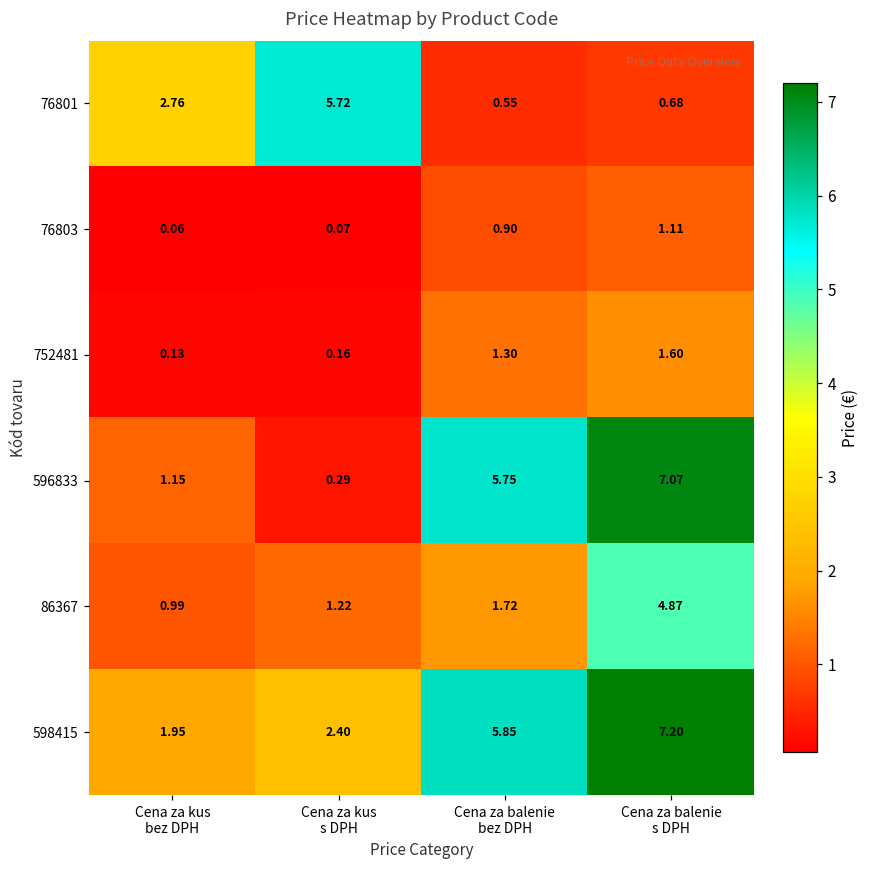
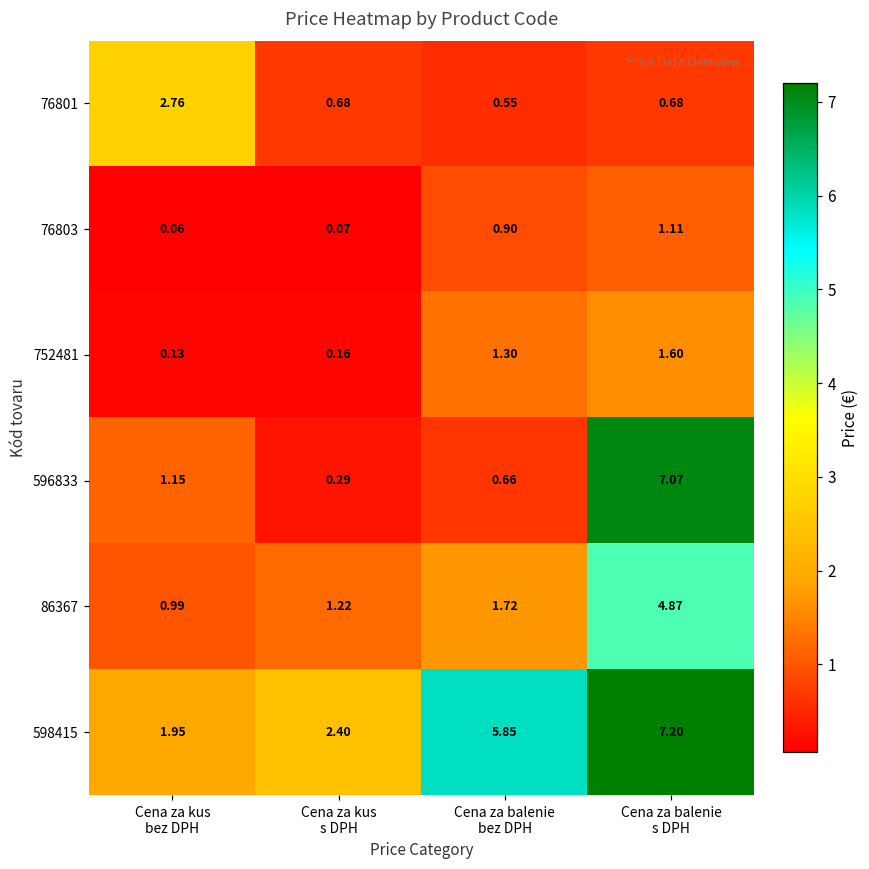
  {
    "76801": {
      "Cena za kus bez DPH": 2.76,
-     "Cena za kus s DPH": 5.72,
+     "Cena za kus s DPH": 0.68,
      "Cena za balenie bez DPH": 0.55
    },
    "76803": {
      "Cena za kus bez DPH": 0.06,
      "Cena za kus s DPH": 0.07,
      "Cena za balenie bez DPH": 0.90,
      "Cena za balenie s DPH": 1.11
    },
    "752481": {
      "Cena za kus bez DPH": 0.13,
      "Cena za kus s DPH": 0.16,
      "Cena za balenie bez DPH": 1.30,
      "Cena za balenie s DPH": 1.60
    },
    "596833": {
      "Cena za kus bez DPH": 1.15,
      "Cena za kus s DPH": 0.29,
-     "Cena za balenie bez DPH": 5.75,
+     "Cena za balenie bez DPH": 0.66,
      "Cena za balenie s DPH": 7.07
    },
    "86367": {
      "Cena za kus bez DPH": 0.99,
      "Cena za kus s DPH": 1.22,
      "Cena za balenie bez DPH": 1.72,
      "Cena za balenie s DPH": 4.87
    },
    "598415": {
      "Cena za kus bez DPH": 1.95,
      "Cena za kus s DPH": 2.40,
      "Cena za balenie bez DPH": 5.85,
      "Cena za balenie s DPH": 7.20
    }
  }
